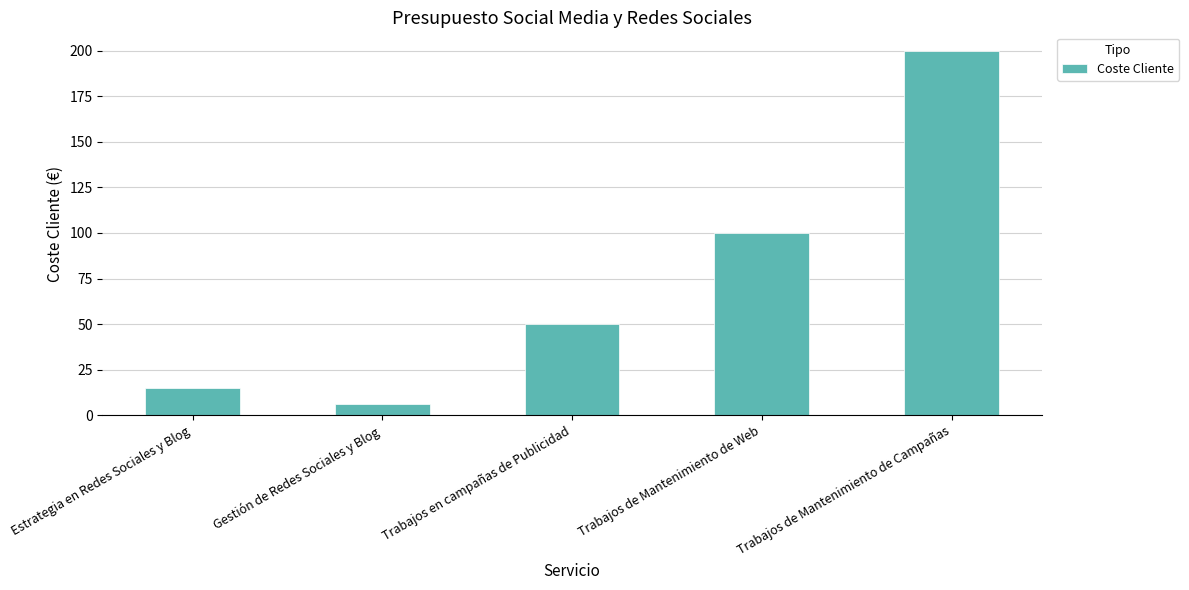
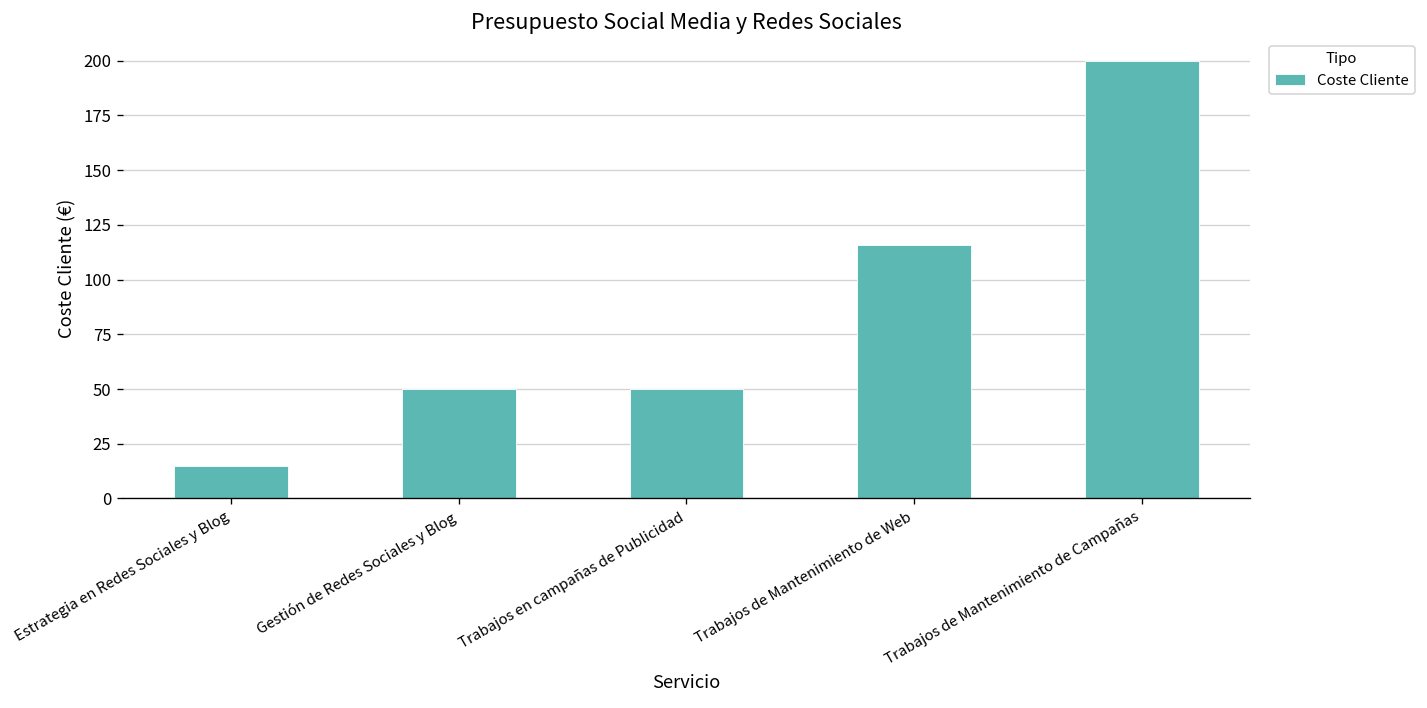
  {
    "Estrategia en Redes Sociales y Blog": 15,
-   "Gestión de Redes Sociales y Blog": 6,
+   "Gestión de Redes Sociales y Blog": 50,
    "Trabajos en campañas de Publicidad": 50,
-   "Trabajos de Mantenimiento de Web": 100,
+   "Trabajos de Mantenimiento de Web": 116,
    "Trabajos de Mantenimiento de Campañas": 200
  }
